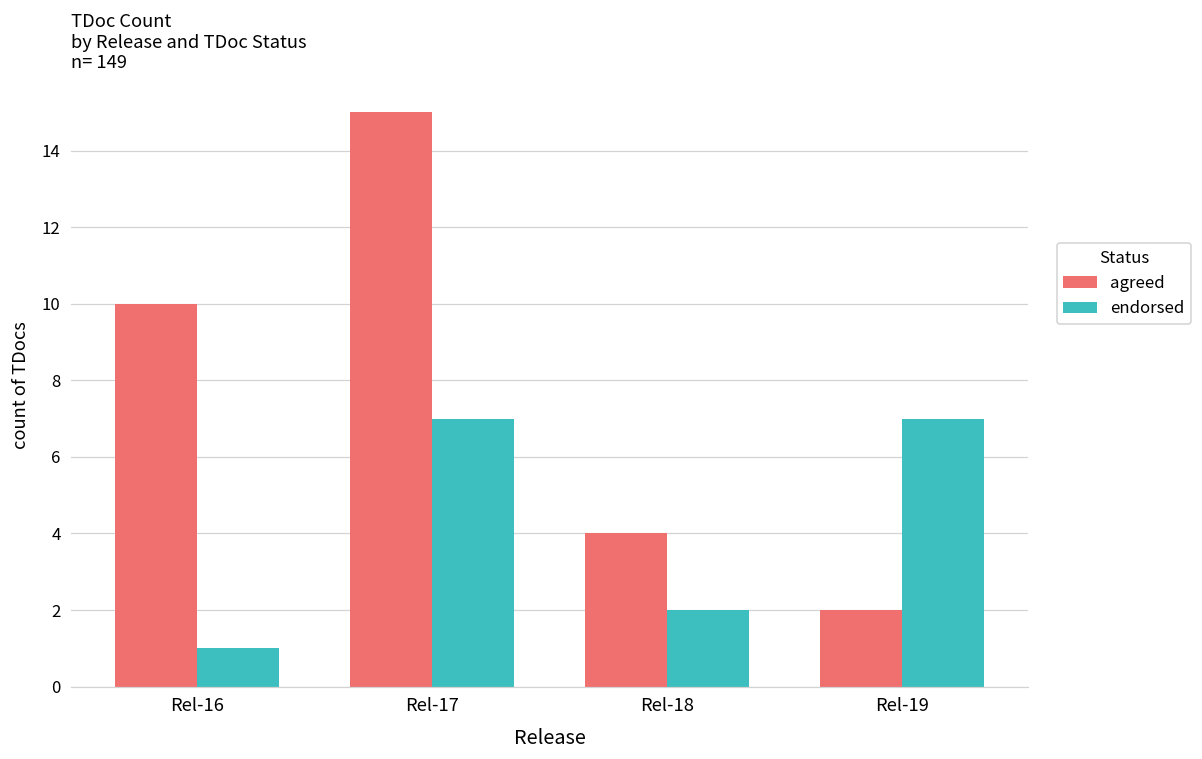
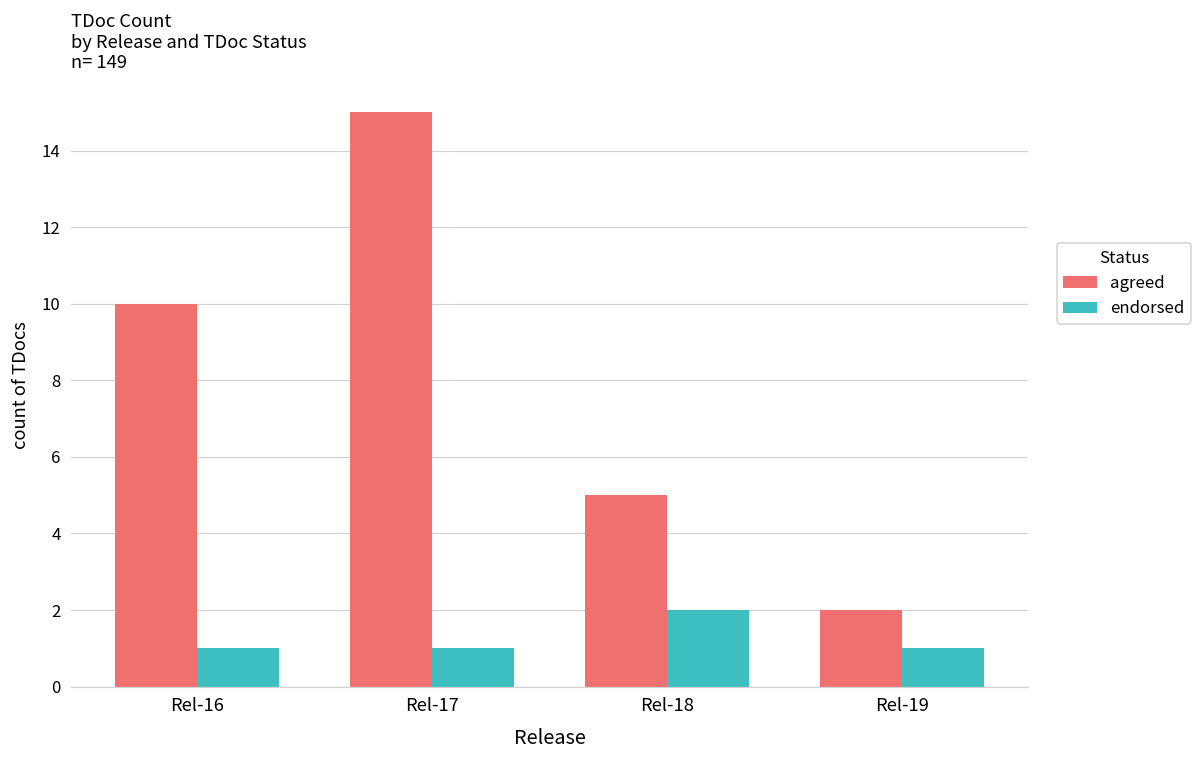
  {
    "agreed": {
      "Rel-16": 10,
      "Rel-17": 15,
-     "Rel-18": 4,
+     "Rel-18": 5,
      "Rel-19": 2
    },
    "endorsed": {
      "Rel-16": 1,
-     "Rel-17": 7,
+     "Rel-17": 1,
      "Rel-18": 2,
-     "Rel-19": 7
+     "Rel-19": 1
    }
  }
